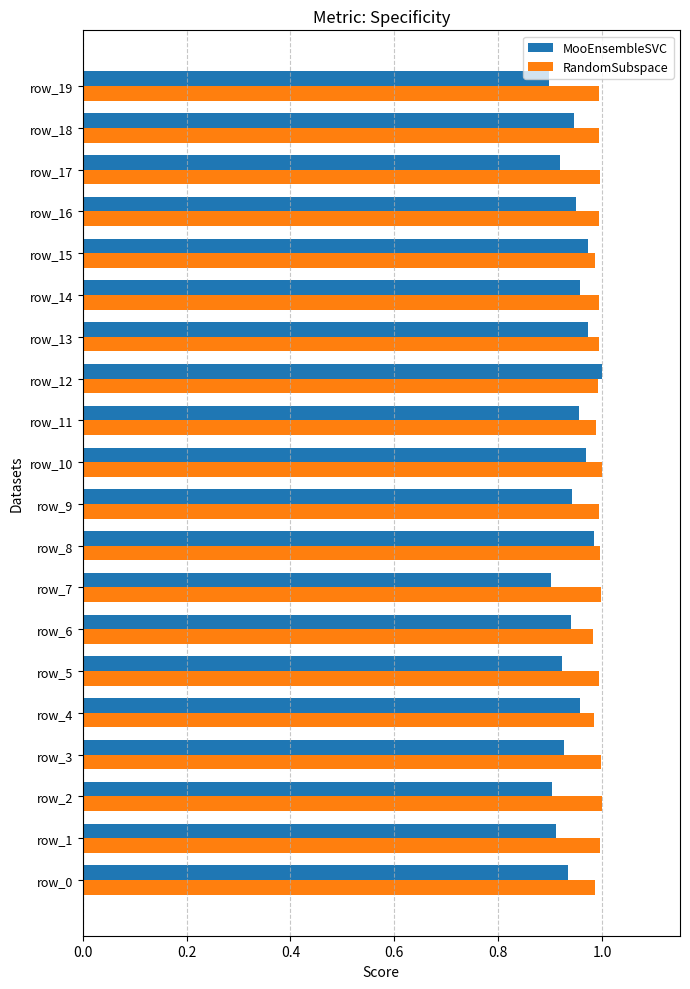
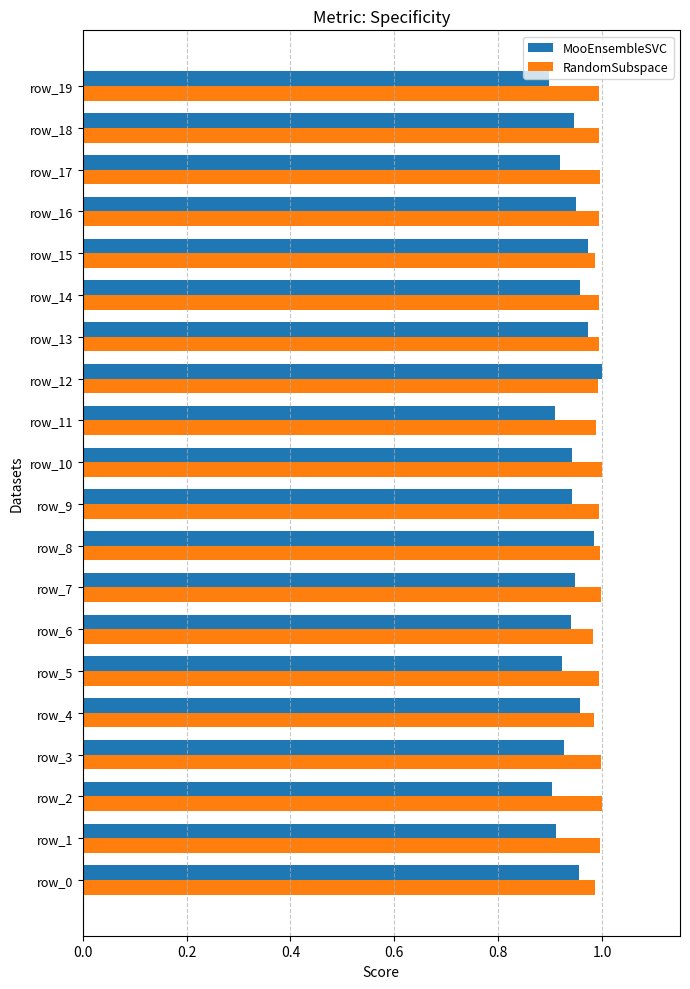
  {
    "MooEnsembleSVC": {
      "row_18": 0.95,
      "row_17": 0.92,
      "row_16": 0.95,
      "row_15": 0.97,
      "row_14": 0.96,
      "row_13": 0.97,
      "row_12": 1.00,
-     "row_11": 0.96,
-     "row_10": 0.97,
+     "row_11": 0.91,
+     "row_10": 0.94,
      "row_9": 0.94,
      "row_8": 0.98,
-     "row_7": 0.90,
+     "row_7": 0.95,
      "row_6": 0.94,
      "row_5": 0.92,
      "row_4": 0.96,
      "row_3": 0.93,
      "row_2": 0.90,
      "row_1": 0.91,
-     "row_0": 0.93
+     "row_0": 0.96
    },
    "RandomSubspace": {
      "row_19": 0.99,
      "row_18": 0.99,
      "row_17": 1.00,
      "row_16": 0.99,
      "row_15": 0.99,
      "row_14": 0.99,
      "row_13": 0.99,
      "row_12": 0.99,
      "row_11": 0.99,
      "row_10": 1.00,
      "row_9": 0.99,
      "row_8": 1.00,
      "row_7": 1.00,
      "row_6": 0.98,
      "row_5": 0.99,
      "row_4": 0.99,
      "row_3": 1.00,
      "row_2": 1.00,
      "row_1": 1.00,
      "row_0": 0.99
    }
  }
